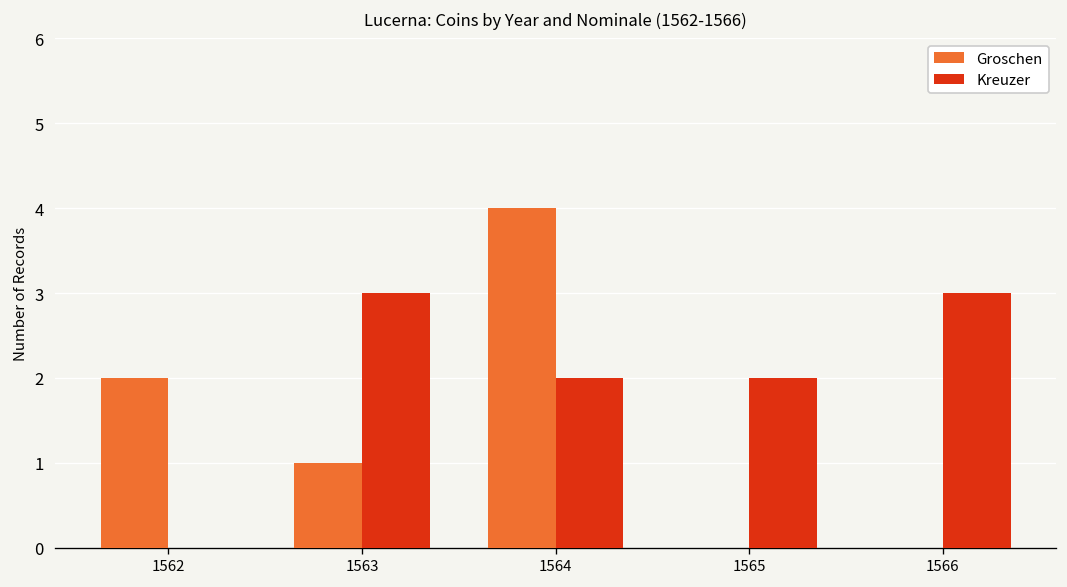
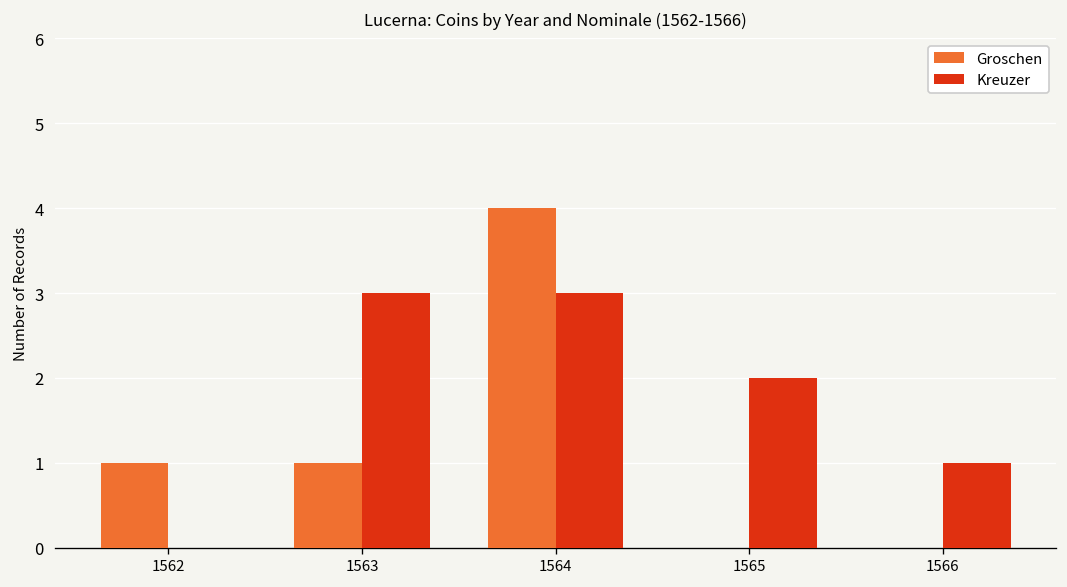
  {
    "Groschen": {
-     "1562": 2,
+     "1562": 1,
      "1563": 1,
      "1564": 4,
      "1565": 0,
      "1566": 0
    },
    "Kreuzer": {
      "1562": 0,
      "1563": 3,
-     "1564": 2,
+     "1564": 3,
      "1565": 2,
-     "1566": 3
+     "1566": 1
    }
  }
